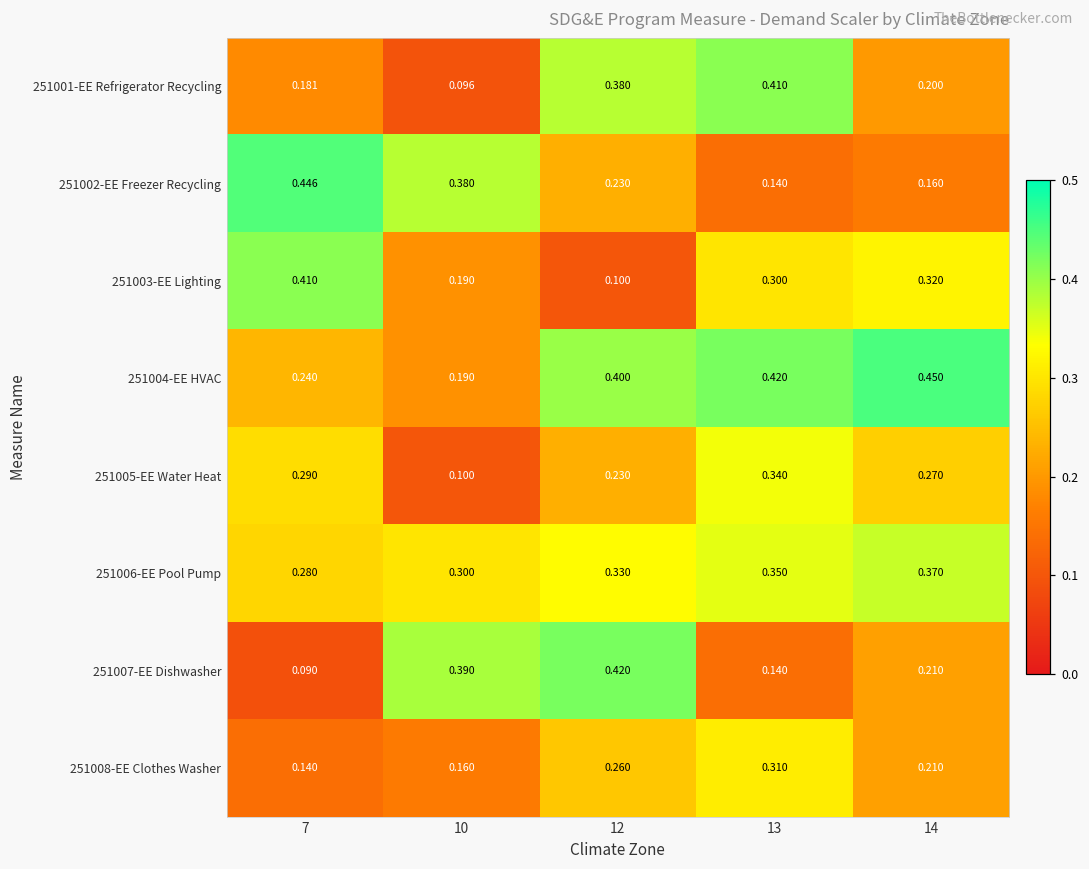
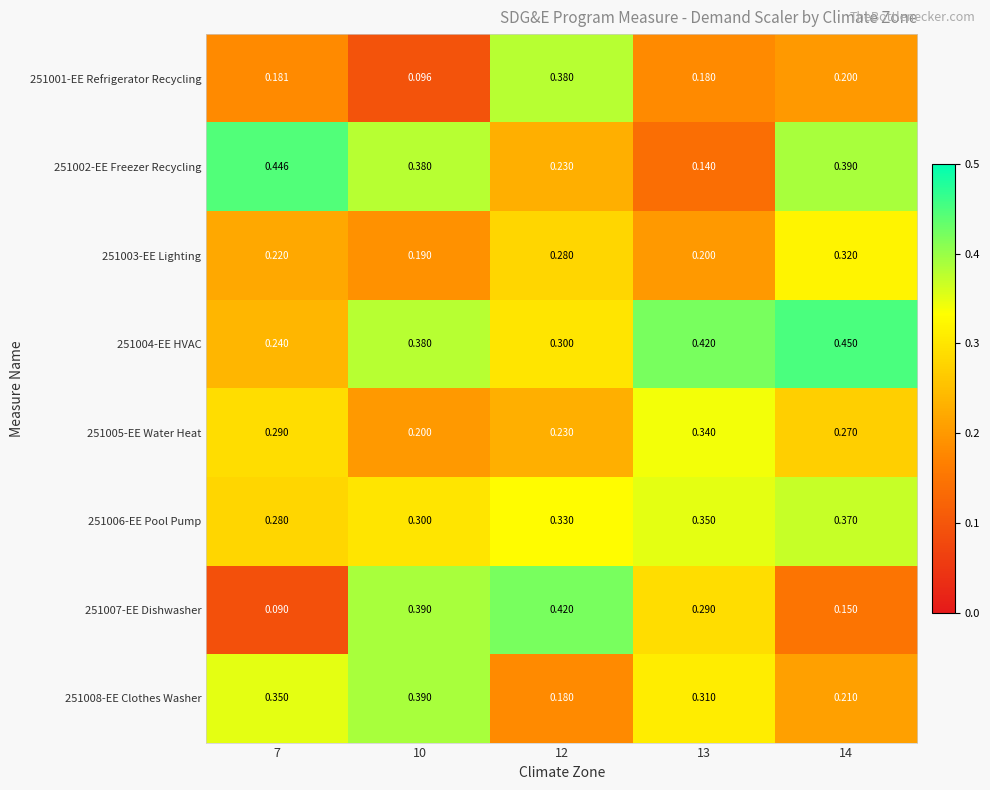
  {
    "251001-EE Refrigerator Recycling": {
      "7": 0.181,
      "10": 0.096,
      "12": 0.380,
-     "13": 0.410,
+     "13": 0.180,
      "14": 0.200
    },
    "251002-EE Freezer Recycling": {
      "7": 0.446,
      "10": 0.380,
      "12": 0.230,
      "13": 0.140,
-     "14": 0.160
+     "14": 0.390
    },
    "251003-EE Lighting": {
-     "7": 0.410,
+     "7": 0.220,
      "10": 0.190,
-     "12": 0.100,
-     "13": 0.300,
+     "12": 0.280,
+     "13": 0.200,
      "14": 0.320
    },
    "251004-EE HVAC": {
      "7": 0.240,
-     "10": 0.190,
-     "12": 0.400,
+     "10": 0.380,
+     "12": 0.300,
      "13": 0.420,
      "14": 0.450
    },
    "251005-EE Water Heat": {
      "7": 0.290,
-     "10": 0.100,
+     "10": 0.200,
      "12": 0.230,
      "13": 0.340,
      "14": 0.270
    },
    "251006-EE Pool Pump": {
      "7": 0.280,
      "10": 0.300,
      "12": 0.330,
      "13": 0.350,
      "14": 0.370
    },
    "251007-EE Dishwasher": {
      "7": 0.090,
      "10": 0.390,
      "12": 0.420,
-     "13": 0.140,
-     "14": 0.210
+     "13": 0.290,
+     "14": 0.150
    },
    "251008-EE Clothes Washer": {
-     "7": 0.140,
-     "10": 0.160,
-     "12": 0.260,
+     "7": 0.350,
+     "10": 0.390,
+     "12": 0.180,
      "13": 0.310,
      "14": 0.210
    }
  }
